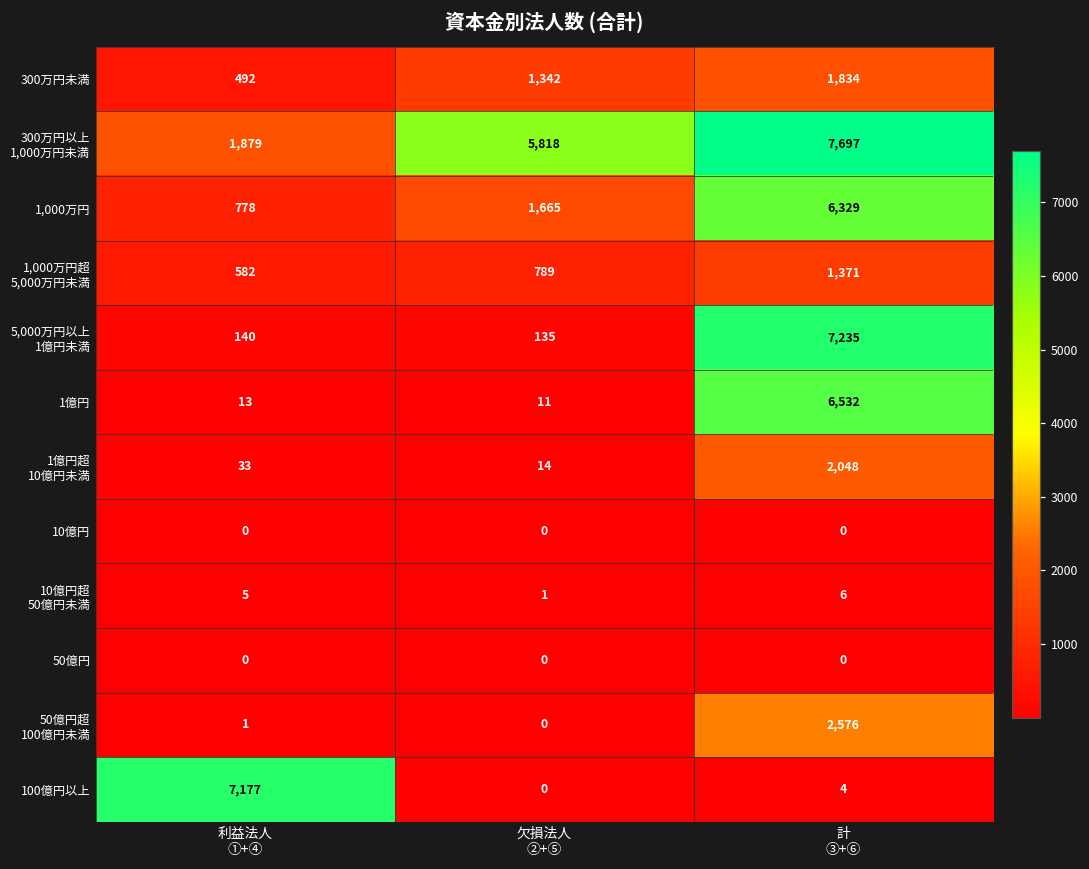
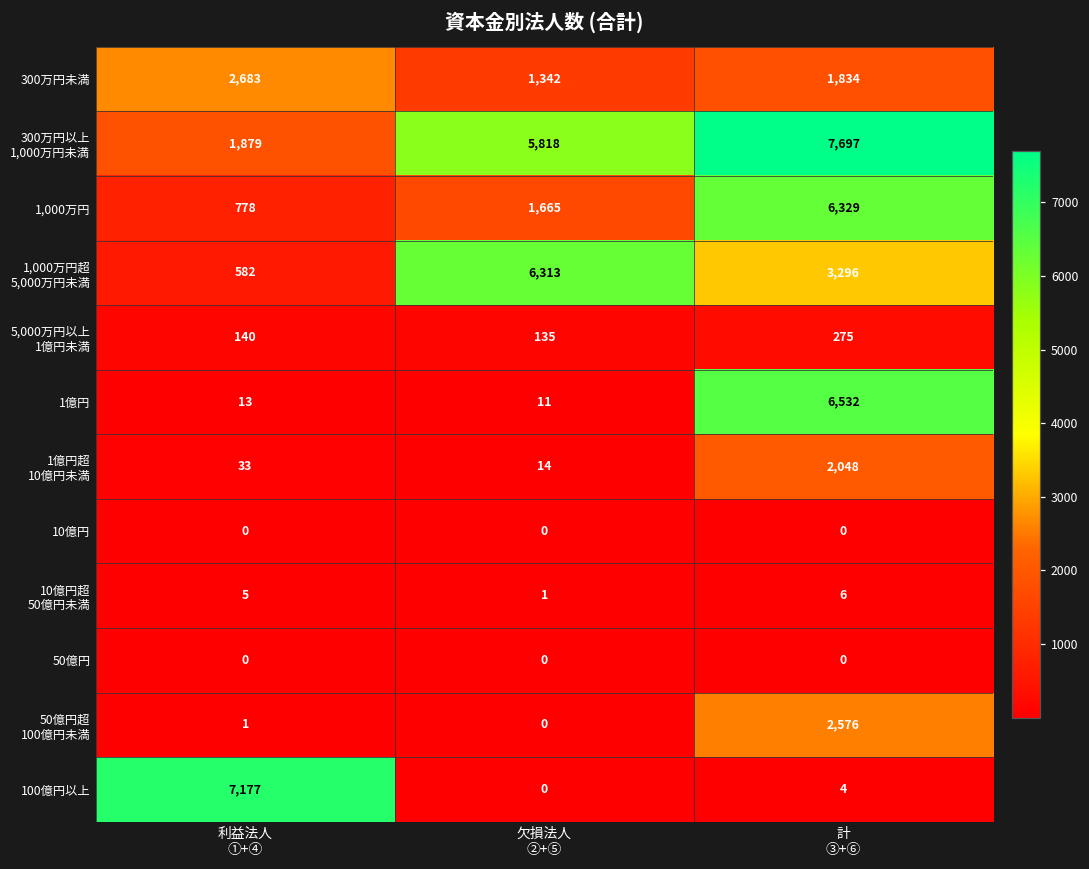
  {
    "300万円未満": {
-     "利益法人 ①+④": "492",
+     "利益法人 ①+④": "2,683",
      "欠損法人 ②+⑤": "1,342",
      "計 ③+⑥": "1,834"
    },
    "300万円以上 1,000万円未満": {
      "利益法人 ①+④": "1,879",
      "欠損法人 ②+⑤": "5,818",
      "計 ③+⑥": "7,697"
    },
    "1,000万円": {
      "利益法人 ①+④": "778",
      "欠損法人 ②+⑤": "1,665",
      "計 ③+⑥": "6,329"
    },
    "1,000万円超 5,000万円未満": {
      "利益法人 ①+④": "582",
-     "欠損法人 ②+⑤": "789",
-     "計 ③+⑥": "1,371"
+     "欠損法人 ②+⑤": "6,313",
+     "計 ③+⑥": "3,296"
    },
    "5,000万円以上 1億円未満": {
      "利益法人 ①+④": "140",
      "欠損法人 ②+⑤": "135",
-     "計 ③+⑥": "7,235"
+     "計 ③+⑥": "275"
    },
    "1億円": {
      "利益法人 ①+④": "13",
      "欠損法人 ②+⑤": "11",
      "計 ③+⑥": "6,532"
    },
    "1億円超 10億円未満": {
      "利益法人 ①+④": "33",
      "欠損法人 ②+⑤": "14",
      "計 ③+⑥": "2,048"
    },
    "10億円": {
      "利益法人 ①+④": "0",
      "欠損法人 ②+⑤": "0",
      "計 ③+⑥": "0"
    },
    "10億円超 50億円未満": {
      "利益法人 ①+④": "5",
      "欠損法人 ②+⑤": "1",
      "計 ③+⑥": "6"
    },
    "50億円": {
      "利益法人 ①+④": "0",
      "欠損法人 ②+⑤": "0",
      "計 ③+⑥": "0"
    },
    "50億円超 100億円未満": {
      "利益法人 ①+④": "1",
      "欠損法人 ②+⑤": "0",
      "計 ③+⑥": "2,576"
    },
    "100億円以上": {
      "利益法人 ①+④": "7,177",
      "欠損法人 ②+⑤": "0",
      "計 ③+⑥": "4"
    }
  }
